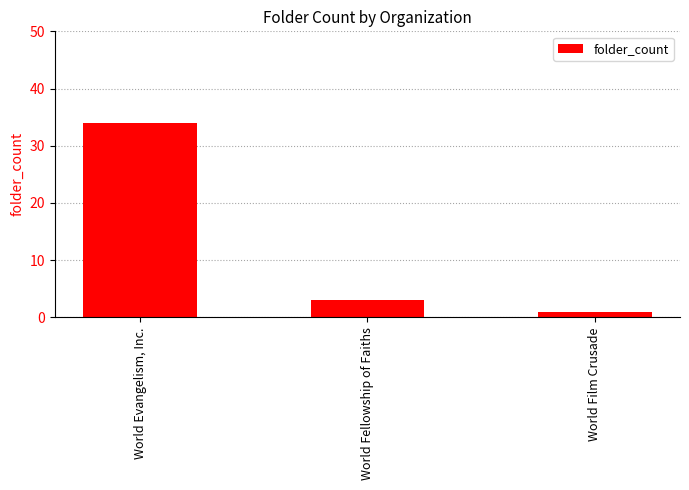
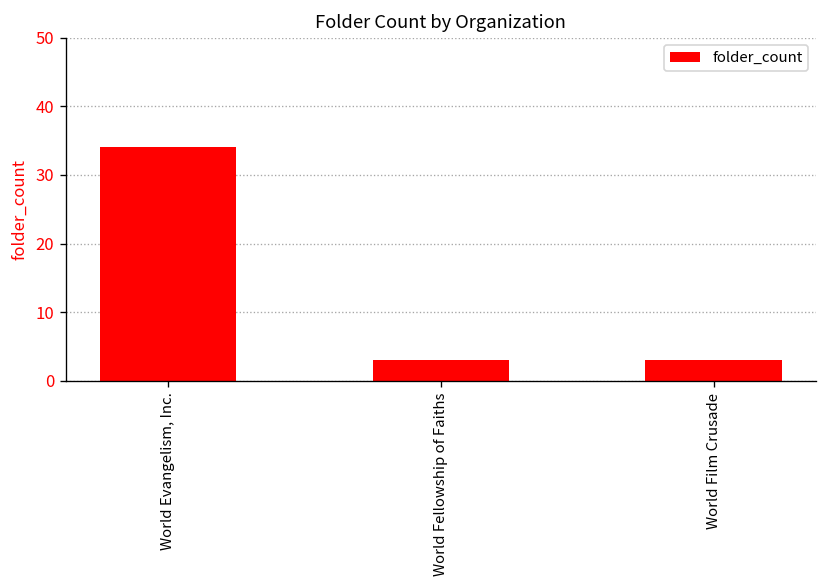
  {
    "World Evangelism, Inc.": 34,
    "World Fellowship of Faiths": 3,
-   "World Film Crusade": 1
+   "World Film Crusade": 3
  }
